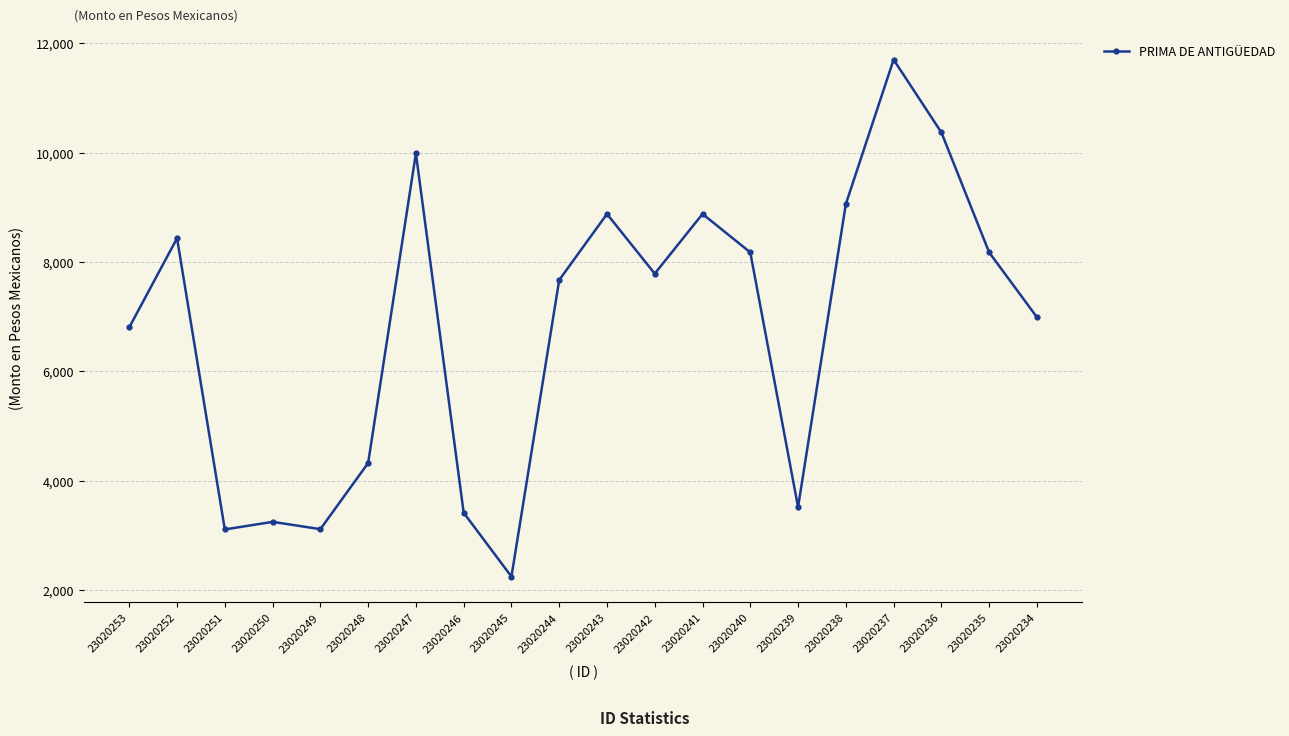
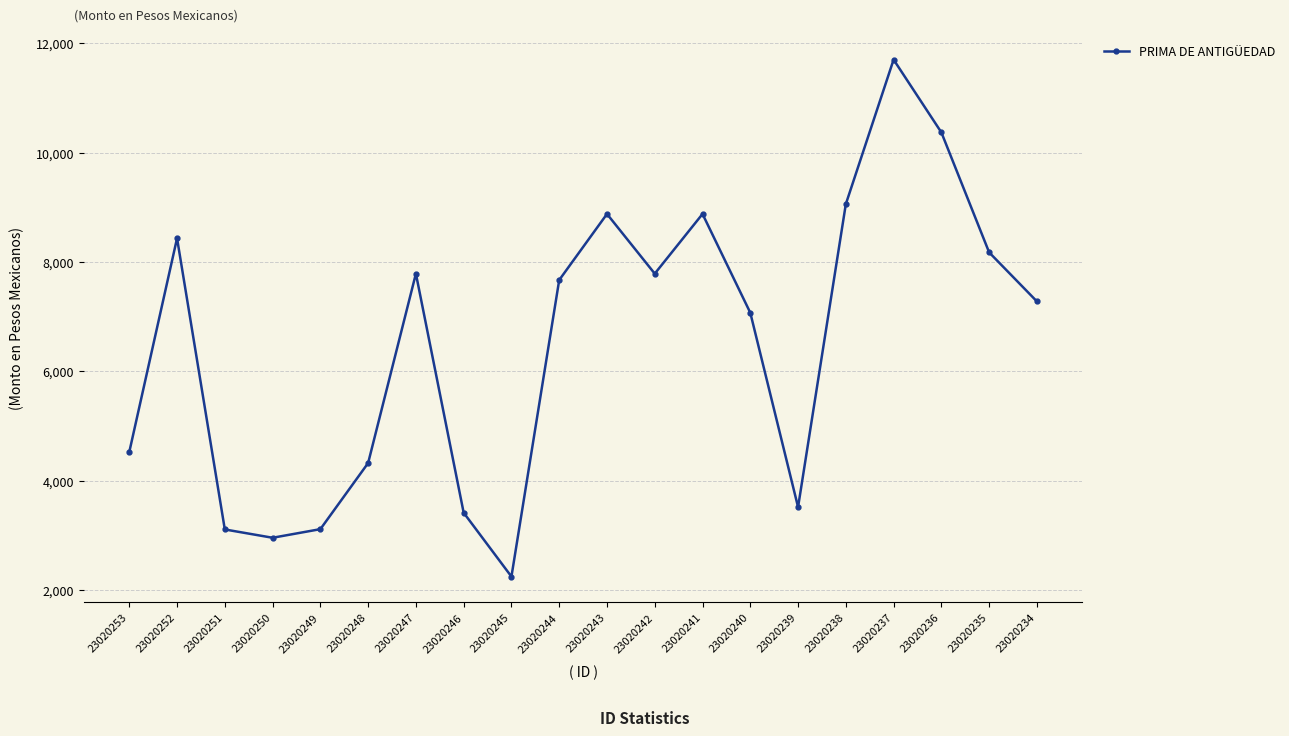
  {
-   "23020253": "6,800",
+   "23020253": "4,500",
    "23020252": "8,400",
    "23020251": "3,100",
-   "23020250": "3,300",
+   "23020250": "3,000",
    "23020249": "3,100",
    "23020248": "4,300",
-   "23020247": "10,000",
+   "23020247": "7,800",
    "23020246": "3,400",
    "23020245": "2,300",
    "23020244": "7,700",
    "23020243": "8,900",
    "23020242": "7,800",
    "23020241": "8,900",
-   "23020240": "8,200",
+   "23020240": "7,100",
    "23020239": "3,500",
    "23020238": "9,100",
    "23020237": "11,700",
    "23020236": "10,400",
    "23020235": "8,200",
-   "23020234": "7,000"
+   "23020234": "7,300"
  }
